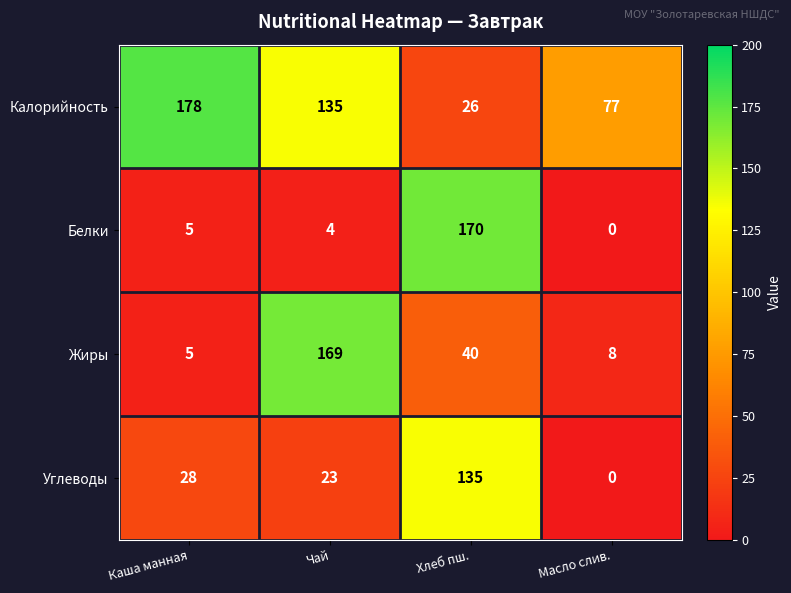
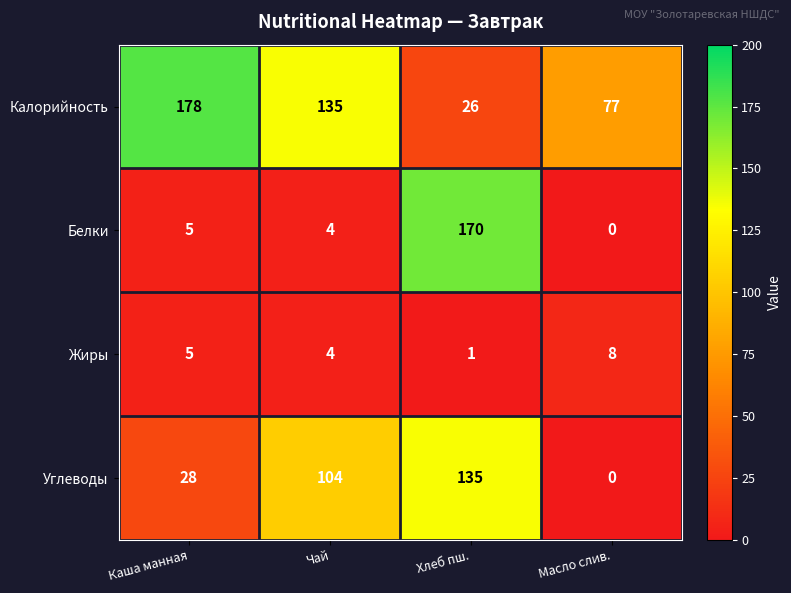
  {
    "Калорийность": {
      "Каша манная": 178,
      "Чай": 135,
      "Хлеб пш.": 26,
      "Масло слив.": 77
    },
    "Белки": {
      "Каша манная": 5,
      "Чай": 4,
      "Хлеб пш.": 170,
      "Масло слив.": 0
    },
    "Жиры": {
      "Каша манная": 5,
-     "Чай": 169,
-     "Хлеб пш.": 40,
+     "Чай": 4,
+     "Хлеб пш.": 1,
      "Масло слив.": 8
    },
    "Углеводы": {
      "Каша манная": 28,
-     "Чай": 23,
+     "Чай": 104,
      "Хлеб пш.": 135,
      "Масло слив.": 0
    }
  }
